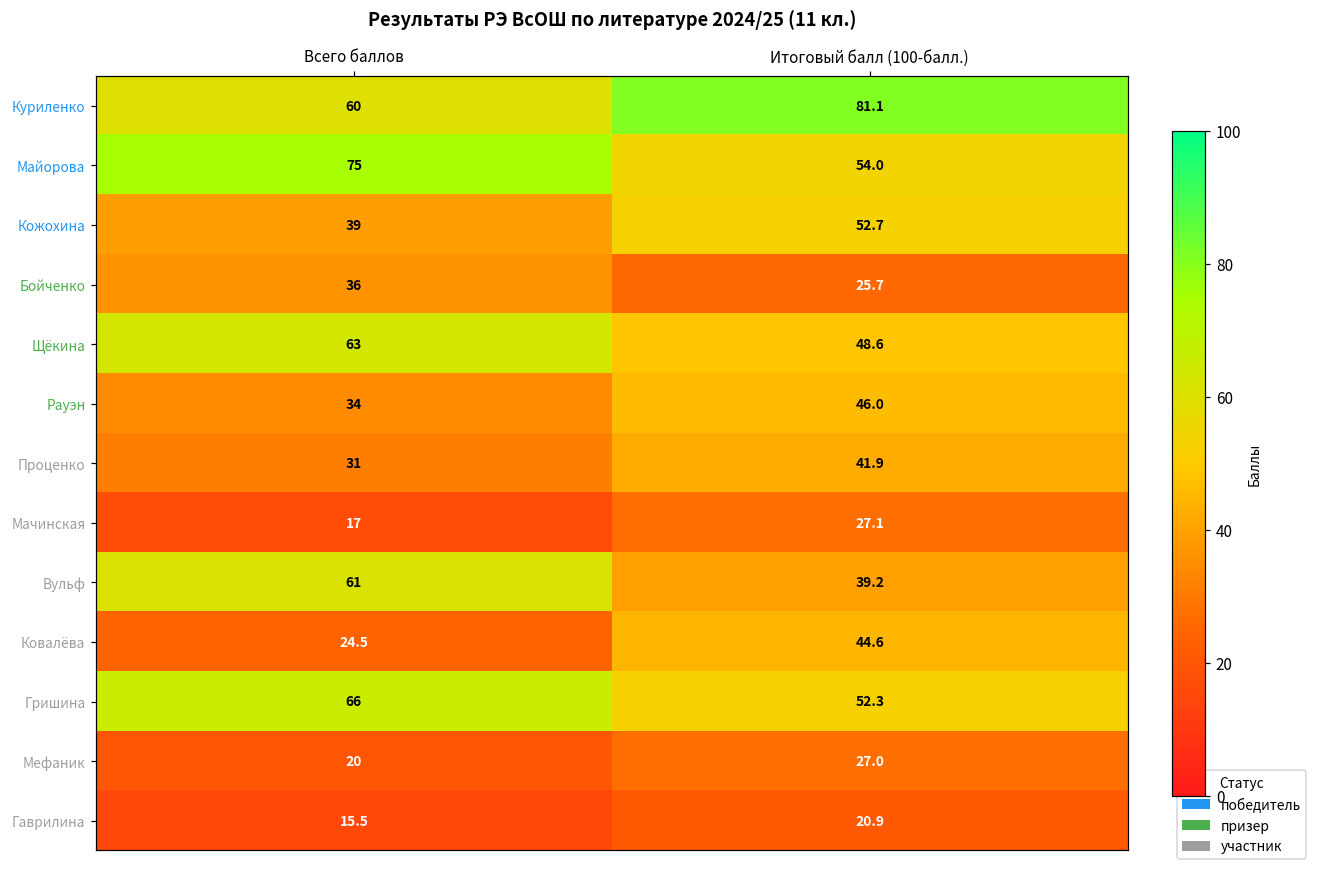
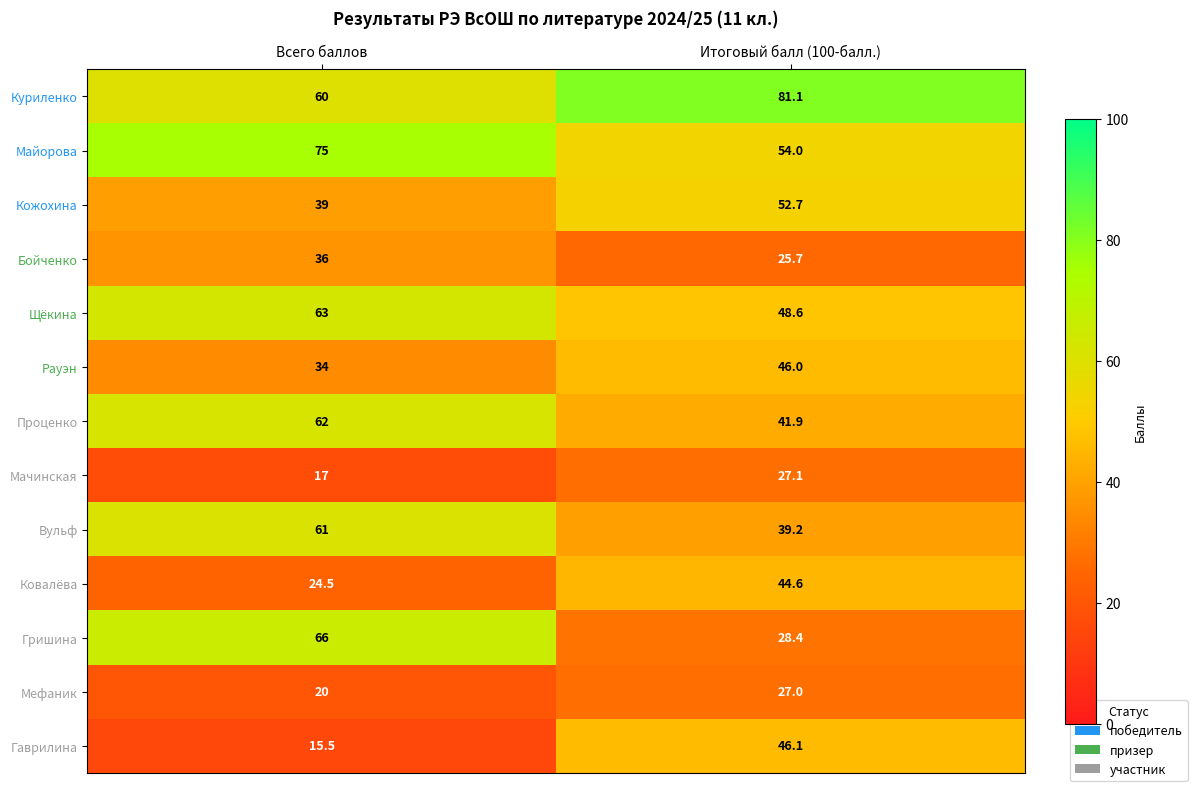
  {
    "Куриленко": {
      "Всего баллов": 60,
      "Итоговый балл (100-балл.)": 81.1
    },
    "Майорова": {
      "Всего баллов": 75,
      "Итоговый балл (100-балл.)": 54.0
    },
    "Кожохина": {
      "Всего баллов": 39,
      "Итоговый балл (100-балл.)": 52.7
    },
    "Бойченко": {
      "Всего баллов": 36,
      "Итоговый балл (100-балл.)": 25.7
    },
    "Щёкина": {
      "Всего баллов": 63,
      "Итоговый балл (100-балл.)": 48.6
    },
    "Рауэн": {
      "Всего баллов": 34,
      "Итоговый балл (100-балл.)": 46.0
    },
    "Проценко": {
-     "Всего баллов": 31,
+     "Всего баллов": 62,
      "Итоговый балл (100-балл.)": 41.9
    },
    "Мачинская": {
      "Всего баллов": 17,
      "Итоговый балл (100-балл.)": 27.1
    },
    "Вульф": {
      "Всего баллов": 61,
      "Итоговый балл (100-балл.)": 39.2
    },
    "Ковалёва": {
      "Всего баллов": 24.5,
      "Итоговый балл (100-балл.)": 44.6
    },
    "Гришина": {
      "Всего баллов": 66,
-     "Итоговый балл (100-балл.)": 52.3
+     "Итоговый балл (100-балл.)": 28.4
    },
    "Мефаник": {
      "Всего баллов": 20,
      "Итоговый балл (100-балл.)": 27.0
    },
    "Гаврилина": {
      "Всего баллов": 15.5,
-     "Итоговый балл (100-балл.)": 20.9
+     "Итоговый балл (100-балл.)": 46.1
    }
  }
